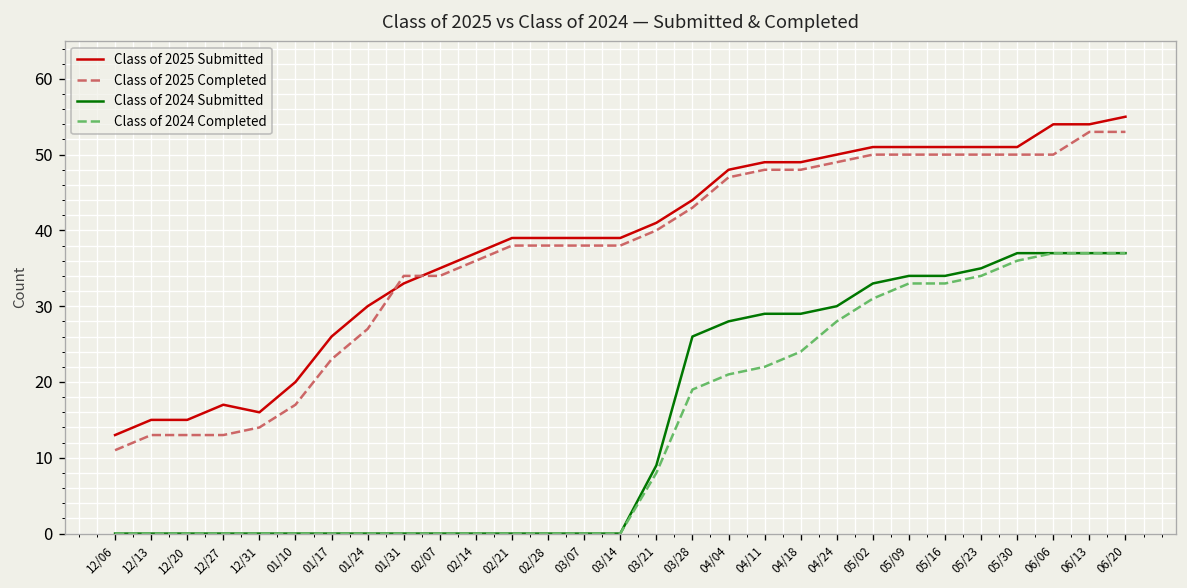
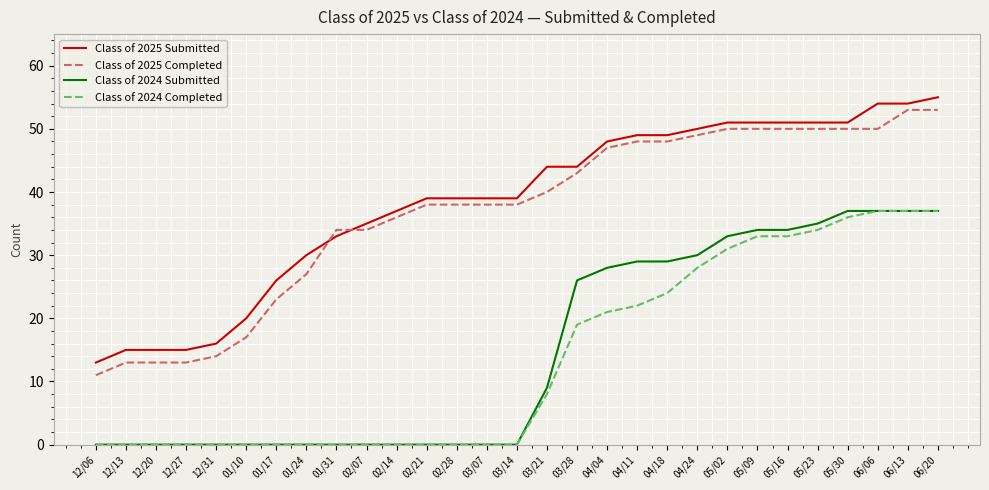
  {
    "Class of 2025 Submitted": {
      "12/06": 13,
      "12/13": 15,
      "12/20": 15,
-     "12/27": 17,
+     "12/27": 15,
      "12/31": 16,
      "01/10": 20,
      "01/17": 26,
      "01/24": 30,
      "01/31": 33,
      "02/07": 35,
      "02/14": 37,
      "02/21": 39,
      "02/28": 39,
      "03/07": 39,
      "03/14": 39,
-     "03/21": 41,
+     "03/21": 44,
      "03/28": 44,
      "04/04": 48,
      "04/11": 49,
      "04/18": 49,
      "04/24": 50,
      "05/02": 51,
      "05/09": 51,
      "05/16": 51,
      "05/23": 51,
      "05/30": 51,
      "06/06": 54,
      "06/13": 54,
      "06/20": 55
    },
    "Class of 2025 Completed": {
      "12/06": 11,
      "12/13": 13,
      "12/20": 13,
      "12/27": 13,
      "12/31": 14,
      "01/10": 17,
      "01/17": 23,
      "01/24": 27,
      "01/31": 34,
      "02/07": 34,
      "02/14": 36,
      "02/21": 38,
      "02/28": 38,
      "03/07": 38,
      "03/14": 38,
      "03/21": 40,
      "03/28": 43,
      "04/04": 47,
      "04/11": 48,
      "04/18": 48,
      "04/24": 49,
      "05/02": 50,
      "05/09": 50,
      "05/16": 50,
      "05/23": 50,
      "05/30": 50,
      "06/06": 50,
      "06/13": 53,
      "06/20": 53
    },
    "Class of 2024 Submitted": {
      "03/21": 9,
      "03/28": 26,
      "04/04": 28,
      "04/11": 29,
      "04/18": 29,
      "04/24": 30,
      "05/02": 33,
      "05/09": 34,
      "05/16": 34,
      "05/23": 35,
      "05/30": 37
    },
    "Class of 2024 Completed": {
      "03/21": 8,
      "03/28": 19,
      "04/04": 21,
      "04/11": 22,
      "04/18": 24,
      "04/24": 28,
      "05/02": 31,
      "05/09": 33,
      "05/16": 33,
      "05/23": 34,
      "05/30": 36
    }
  }
